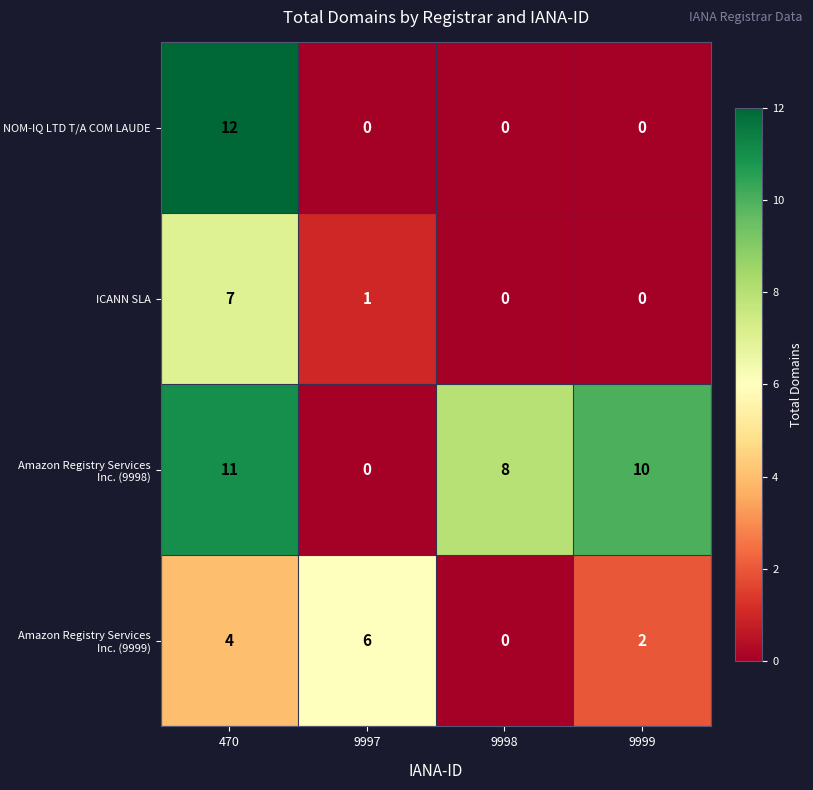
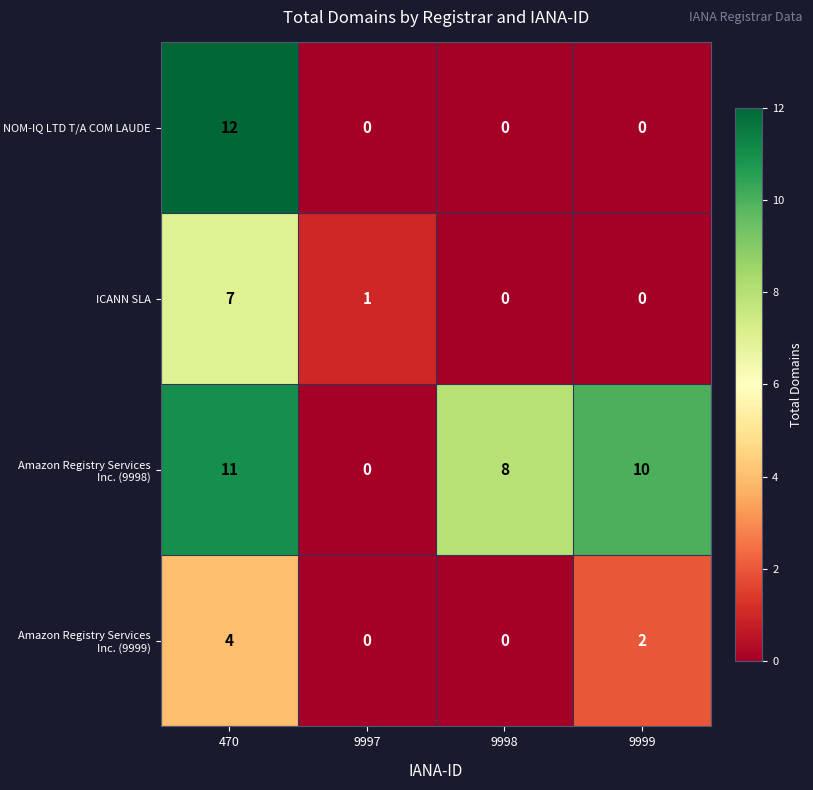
  {
    "NOM-IQ LTD T/A COM LAUDE": {
      "470": 12,
      "9997": 0,
      "9998": 0,
      "9999": 0
    },
    "ICANN SLA": {
      "470": 7,
      "9997": 1,
      "9998": 0,
      "9999": 0
    },
    "Amazon Registry Services Inc. (9998)": {
      "470": 11,
      "9997": 0,
      "9998": 8,
      "9999": 10
    },
    "Amazon Registry Services Inc. (9999)": {
      "470": 4,
-     "9997": 6,
+     "9997": 0,
      "9998": 0,
      "9999": 2
    }
  }
